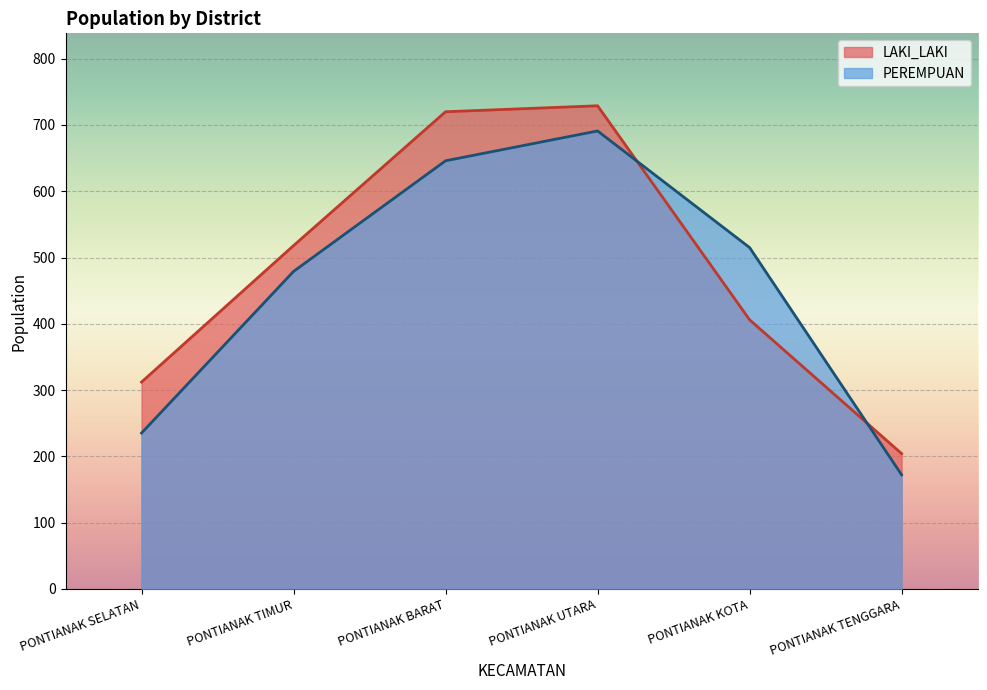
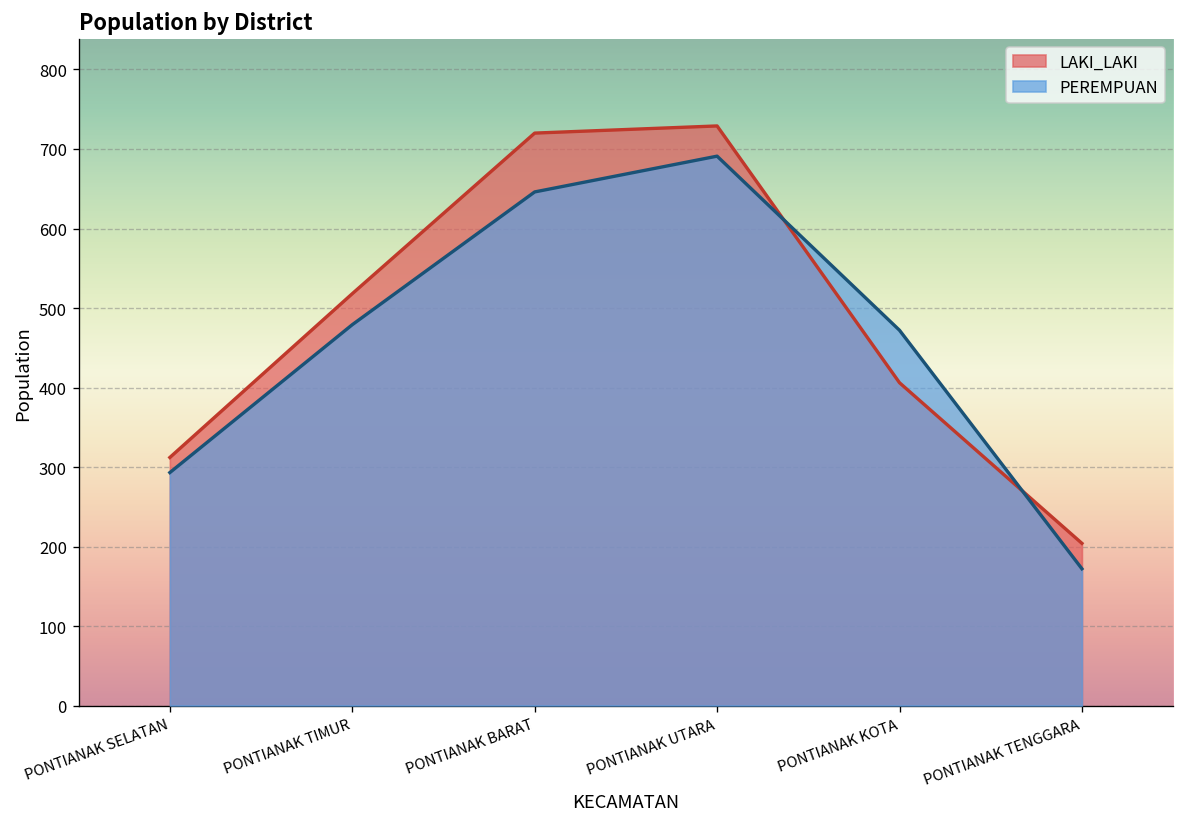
  {
    "LAKI_LAKI": {
      "PONTIANAK SELATAN": 310,
      "PONTIANAK TIMUR": 520,
      "PONTIANAK BARAT": 720,
      "PONTIANAK UTARA": 730,
      "PONTIANAK KOTA": 410,
      "PONTIANAK TENGGARA": 200
    },
    "PEREMPUAN": {
-     "PONTIANAK SELATAN": 240,
+     "PONTIANAK SELATAN": 290,
      "PONTIANAK TIMUR": 480,
      "PONTIANAK BARAT": 650,
      "PONTIANAK UTARA": 690,
-     "PONTIANAK KOTA": 520,
+     "PONTIANAK KOTA": 470,
      "PONTIANAK TENGGARA": 170
    }
  }
